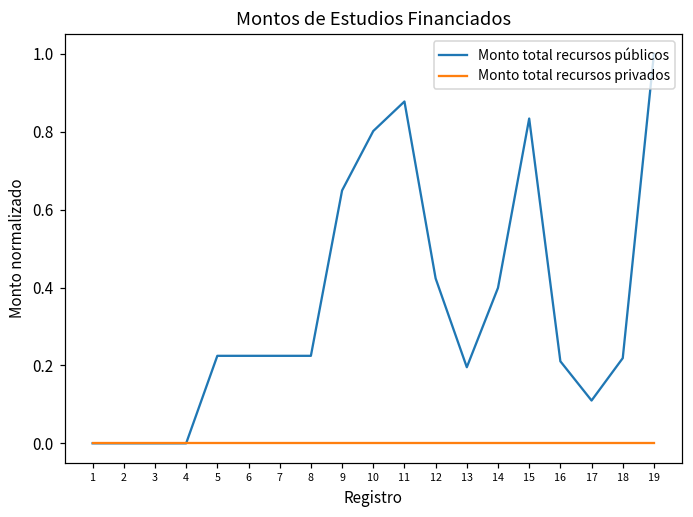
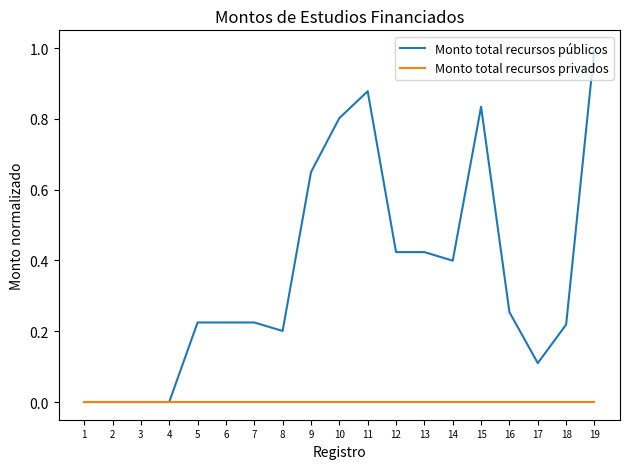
  {
    "Monto total recursos públicos": {
      "5": 0.22,
      "6": 0.22,
      "7": 0.22,
-     "8": 0.22,
+     "8": 0.20,
      "9": 0.65,
      "10": 0.80,
      "11": 0.88,
      "12": 0.42,
-     "13": 0.20,
+     "13": 0.42,
      "14": 0.40,
      "15": 0.83,
-     "16": 0.21,
+     "16": 0.25,
      "17": 0.11,
      "18": 0.22
    },
    "Monto total recursos privados": {
      "5": 0.00,
      "6": 0.00,
      "7": 0.00,
      "8": 0.00,
      "9": 0.00,
      "10": 0.00,
      "11": 0.00,
      "12": 0.00,
      "13": 0.00,
      "14": 0.00,
      "15": 0.00,
      "16": 0.00,
      "17": 0.00,
      "18": 0.00,
      "19": 0.00
    }
  }
